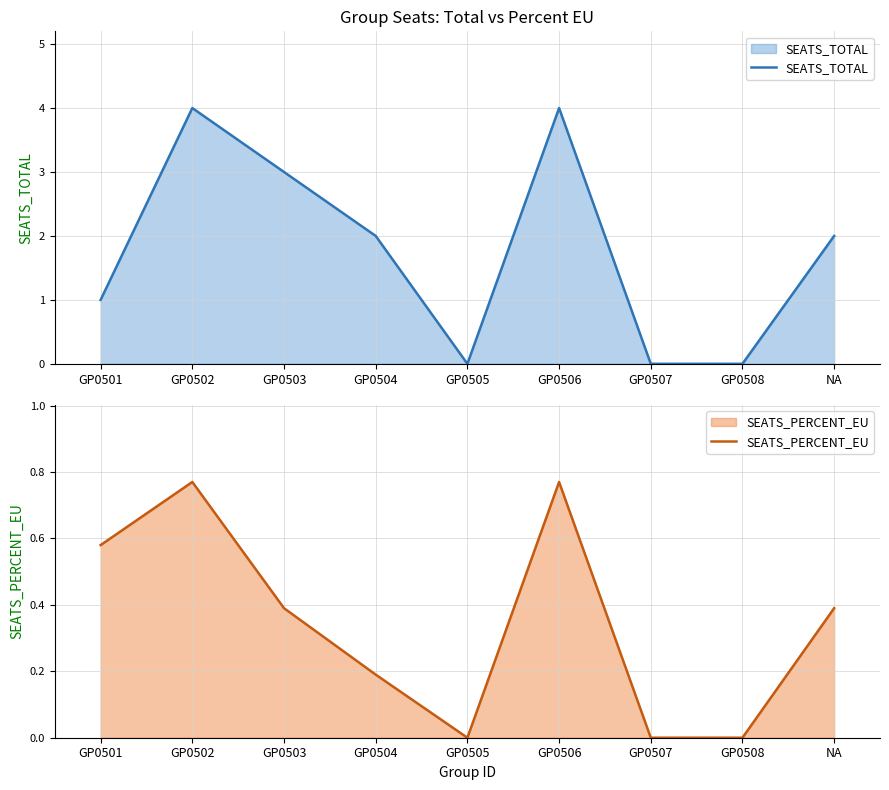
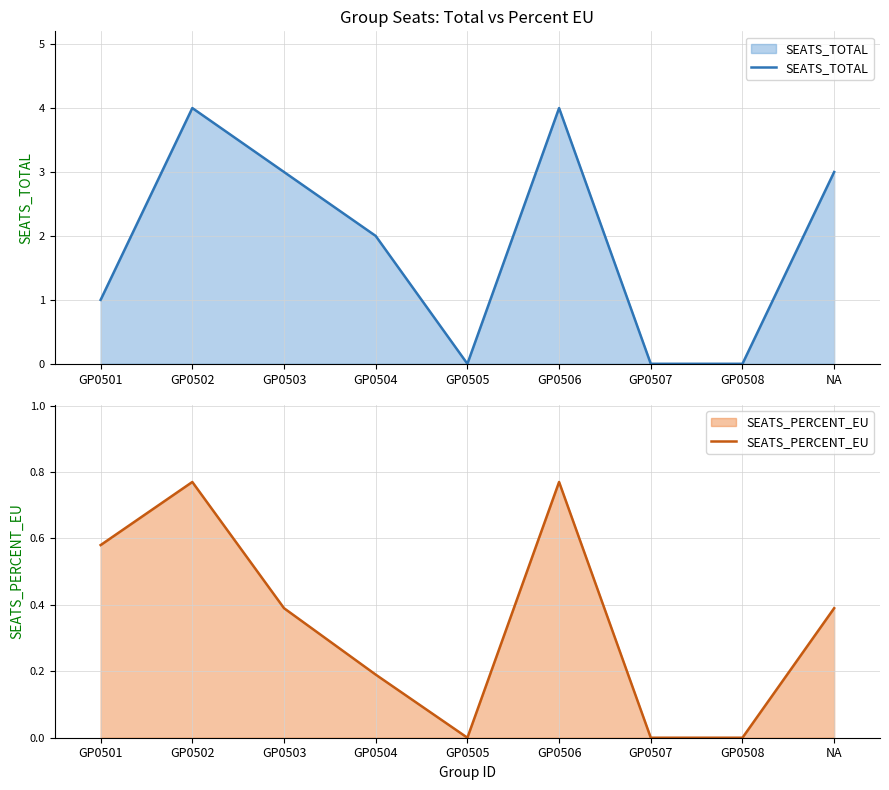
  {
    "Group Seats: Total vs Percent EU": {
      "GP0501": 1,
      "GP0502": 4,
      "GP0503": 3,
      "GP0504": 2,
      "GP0505": 0,
      "GP0506": 4,
      "GP0507": 0,
      "GP0508": 0,
-     "NA": 2
+     "NA": 3
    }
  }
